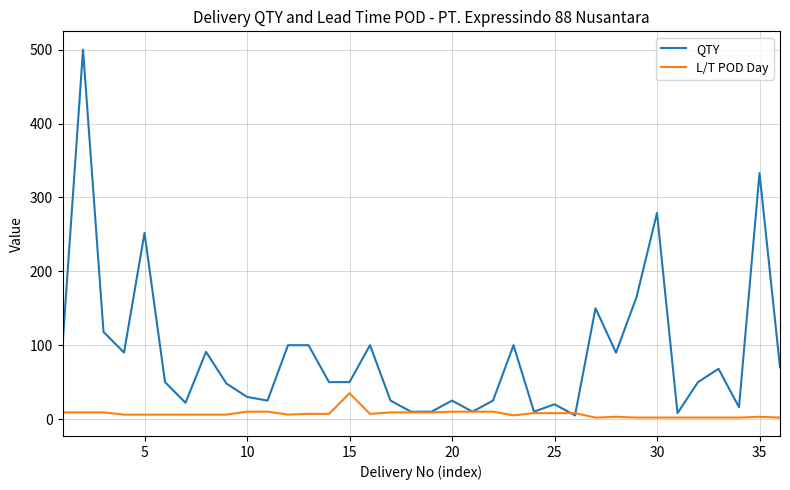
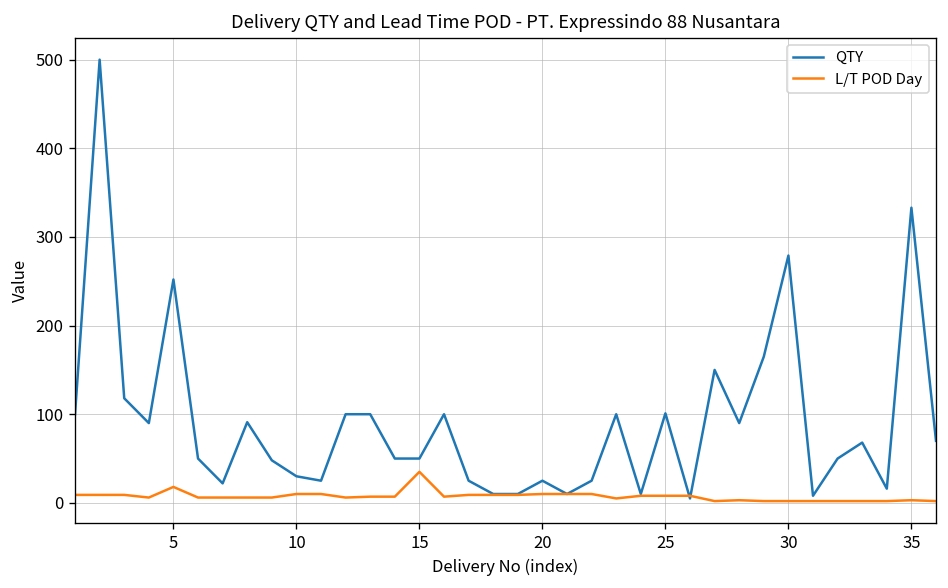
  {
    "QTY": {
      "5": 250,
      "10": 30,
      "15": 50,
      "20": 30,
-     "25": 20,
+     "25": 100,
      "30": 280,
      "35": 330
    },
    "L/T POD Day": {
-     "5": 10,
+     "5": 20,
      "10": 10,
      "15": 40,
      "20": 10,
      "25": 10,
      "30": 0,
      "35": 0
    }
  }
